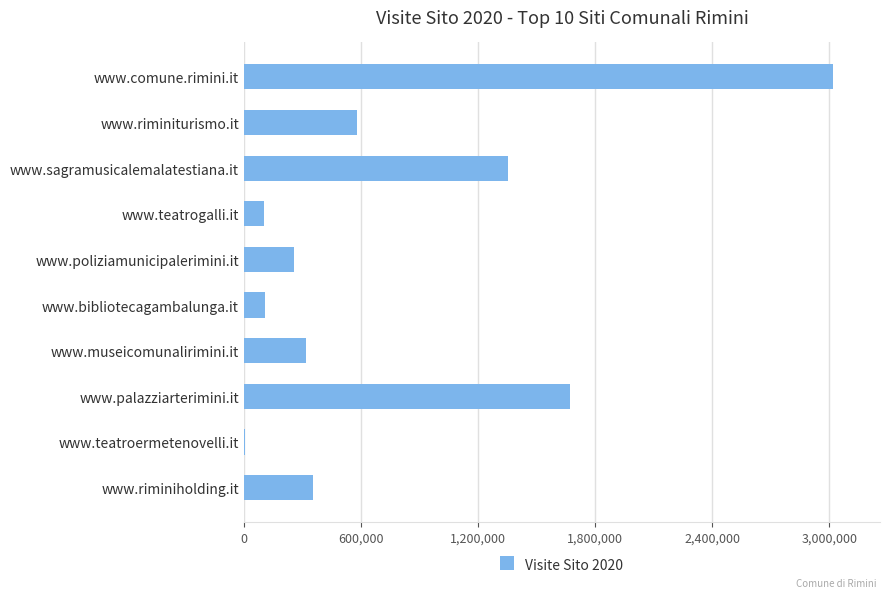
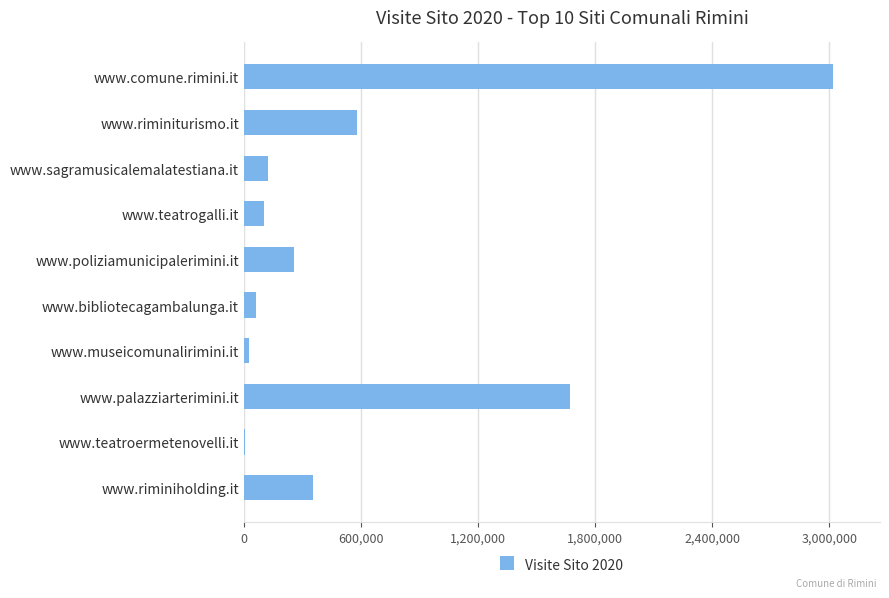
  {
    "www.comune.rimini.it": "3,020,000",
    "www.riminiturismo.it": "580,000",
-   "www.sagramusicalemalatestiana.it": "1,360,000",
+   "www.sagramusicalemalatestiana.it": "120,000",
    "www.teatrogalli.it": "100,000",
    "www.poliziamunicipalerimini.it": "260,000",
-   "www.bibliotecagambalunga.it": "110,000",
-   "www.museicomunalirimini.it": "320,000",
+   "www.bibliotecagambalunga.it": "60,000",
+   "www.museicomunalirimini.it": "30,000",
    "www.palazziarterimini.it": "1,670,000",
    "www.riminiholding.it": "360,000"
  }
